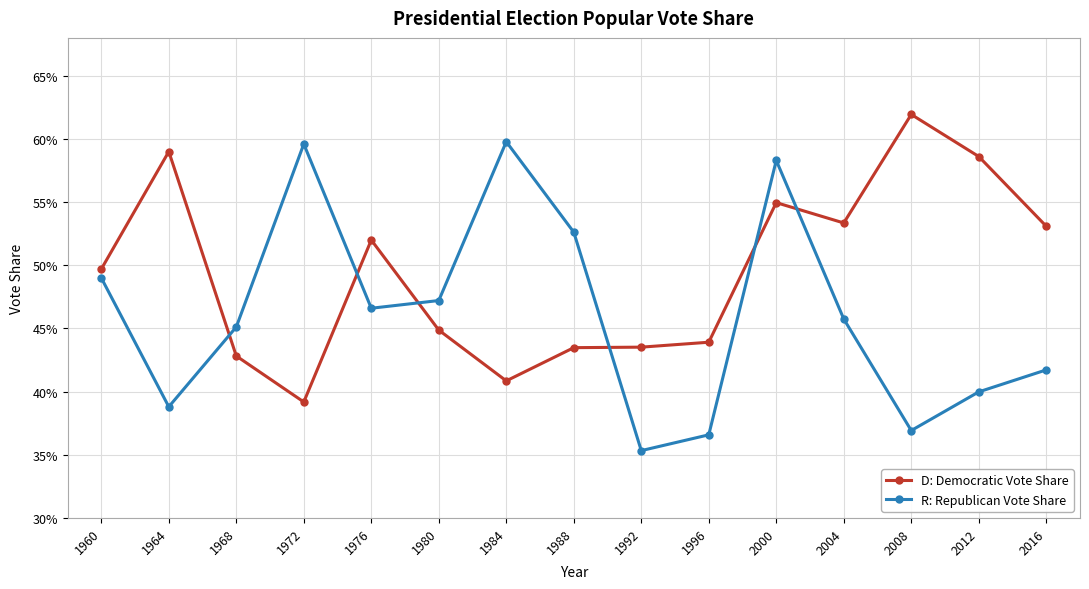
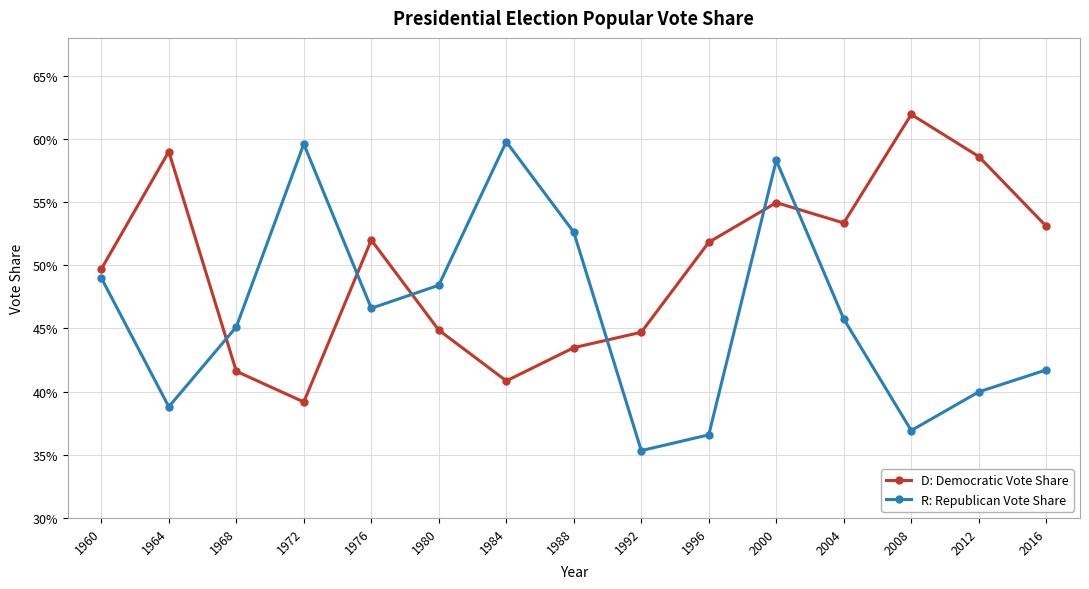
  {
    "D: Democratic Vote Share": {
      "1960": "49.7%",
      "1964": "59.0%",
-     "1968": "42.8%",
+     "1968": "41.6%",
      "1972": "39.2%",
      "1976": "52.0%",
      "1980": "44.9%",
      "1984": "40.8%",
      "1988": "43.5%",
-     "1992": "43.5%",
-     "1996": "43.9%",
+     "1992": "44.7%",
+     "1996": "51.8%",
      "2000": "55.0%",
      "2004": "53.3%",
      "2008": "61.9%",
      "2012": "58.6%",
      "2016": "53.1%"
    },
    "R: Republican Vote Share": {
      "1960": "49.0%",
      "1964": "38.8%",
      "1968": "45.1%",
      "1972": "59.6%",
      "1976": "46.6%",
-     "1980": "47.2%",
+     "1980": "48.4%",
      "1984": "59.8%",
      "1988": "52.6%",
      "1992": "35.3%",
      "1996": "36.6%",
      "2000": "58.3%",
      "2004": "45.8%",
      "2008": "36.9%",
      "2012": "40.0%",
      "2016": "41.7%"
    }
  }
